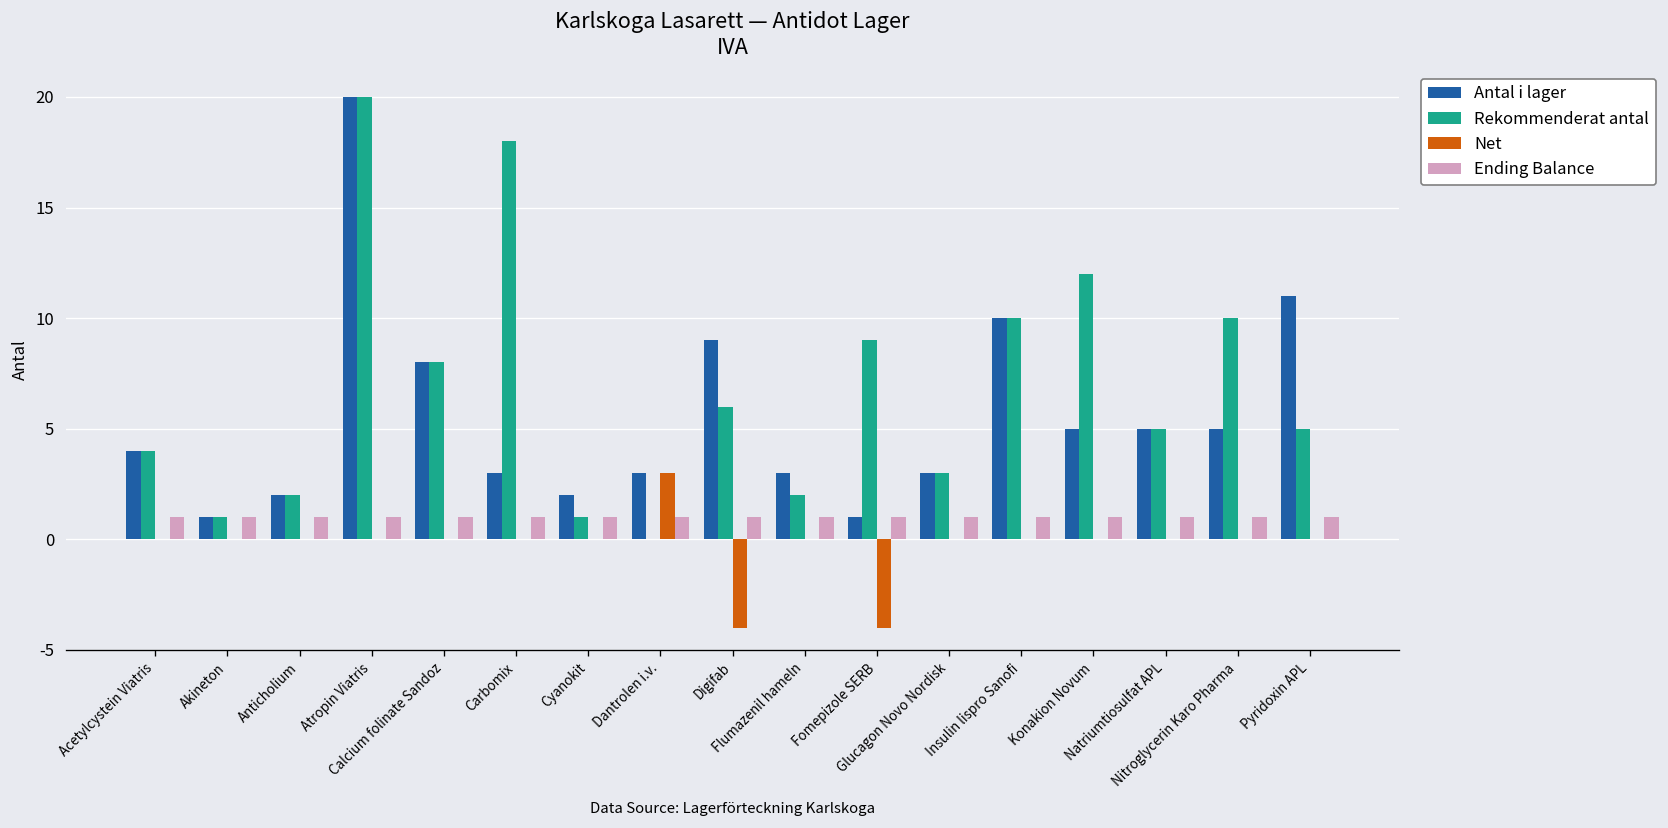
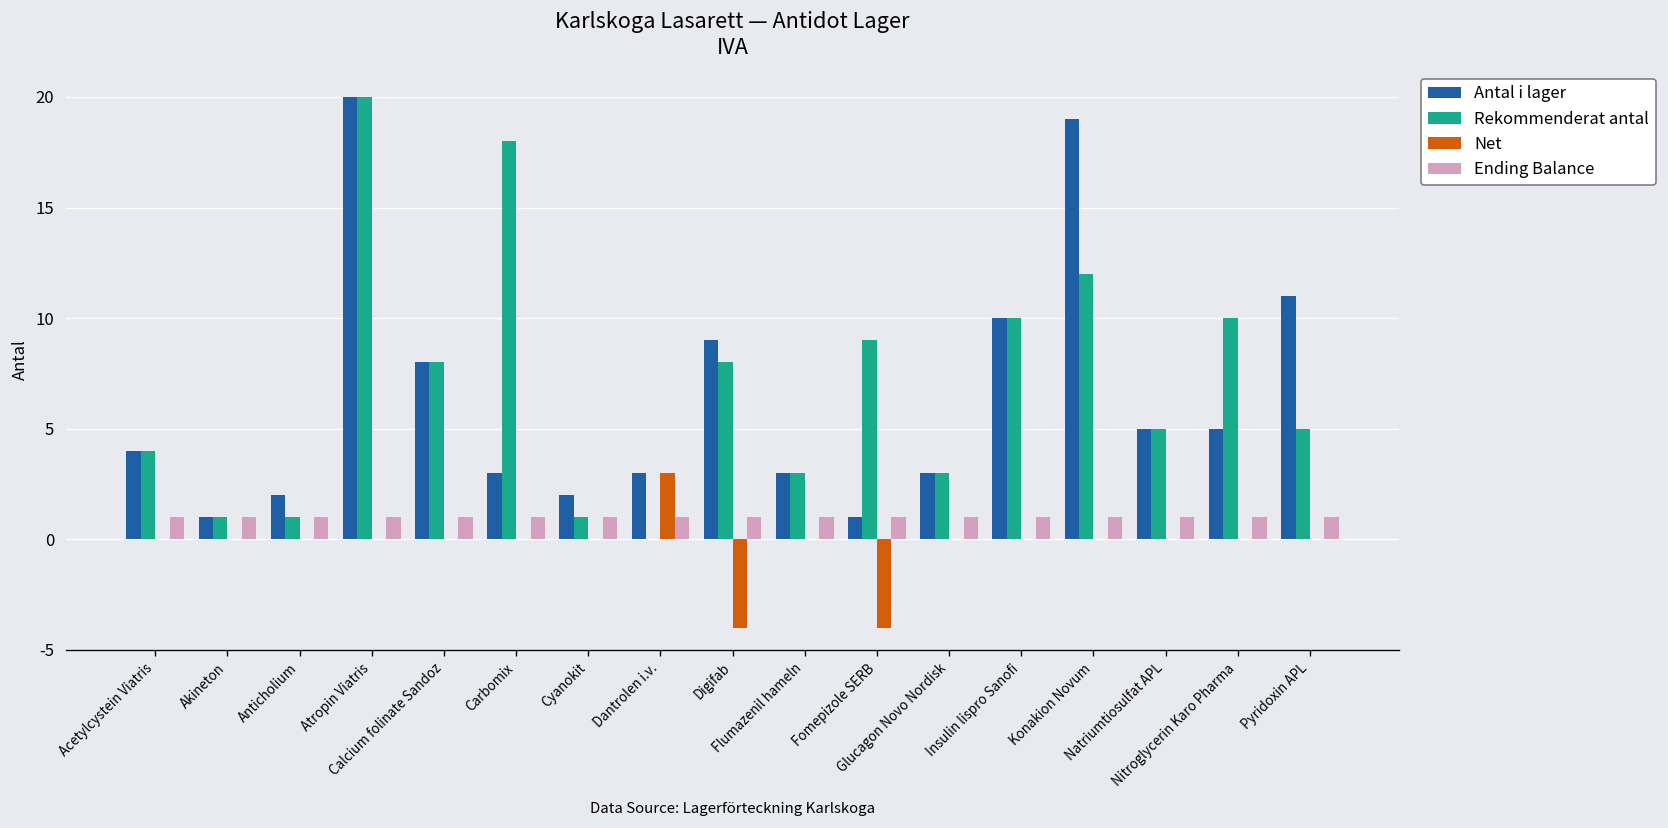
  {
    "Antal i lager": {
      "Acetylcystein Viatris": 4,
      "Akineton": 1,
      "Anticholium": 2,
      "Atropin Viatris": 20,
      "Calcium folinate Sandoz": 8,
      "Carbomix": 3,
      "Cyanokit": 2,
      "Dantrolen i.v.": 3,
      "Digifab": 9,
      "Flumazenil hameln": 3,
      "Fomepizole SERB": 1,
      "Glucagon Novo Nordisk": 3,
      "Insulin lispro Sanofi": 10,
-     "Konakion Novum": 5,
+     "Konakion Novum": 19,
      "Natriumtiosulfat APL": 5,
      "Nitroglycerin Karo Pharma": 5,
      "Pyridoxin APL": 11
    },
    "Rekommenderat antal": {
      "Acetylcystein Viatris": 4,
      "Akineton": 1,
-     "Anticholium": 2,
+     "Anticholium": 1,
      "Atropin Viatris": 20,
      "Calcium folinate Sandoz": 8,
      "Carbomix": 18,
      "Cyanokit": 1,
      "Dantrolen i.v.": 0,
-     "Digifab": 6,
-     "Flumazenil hameln": 2,
+     "Digifab": 8,
+     "Flumazenil hameln": 3,
      "Fomepizole SERB": 9,
      "Glucagon Novo Nordisk": 3,
      "Insulin lispro Sanofi": 10,
      "Konakion Novum": 12,
      "Natriumtiosulfat APL": 5,
      "Nitroglycerin Karo Pharma": 10,
      "Pyridoxin APL": 5
    },
    "Net": {
      "Acetylcystein Viatris": 0,
      "Akineton": 0,
      "Anticholium": 0,
      "Atropin Viatris": 0,
      "Calcium folinate Sandoz": 0,
      "Carbomix": 0,
      "Cyanokit": 0,
      "Dantrolen i.v.": 3,
      "Digifab": -4,
      "Flumazenil hameln": 0,
      "Fomepizole SERB": -4,
      "Glucagon Novo Nordisk": 0,
      "Insulin lispro Sanofi": 0,
      "Konakion Novum": 0,
      "Natriumtiosulfat APL": 0,
      "Nitroglycerin Karo Pharma": 0,
      "Pyridoxin APL": 0
    },
    "Ending Balance": {
      "Acetylcystein Viatris": 1,
      "Akineton": 1,
      "Anticholium": 1,
      "Atropin Viatris": 1,
      "Calcium folinate Sandoz": 1,
      "Carbomix": 1,
      "Cyanokit": 1,
      "Dantrolen i.v.": 1,
      "Digifab": 1,
      "Flumazenil hameln": 1,
      "Fomepizole SERB": 1,
      "Glucagon Novo Nordisk": 1,
      "Insulin lispro Sanofi": 1,
      "Konakion Novum": 1,
      "Natriumtiosulfat APL": 1,
      "Nitroglycerin Karo Pharma": 1,
      "Pyridoxin APL": 1
    }
  }
